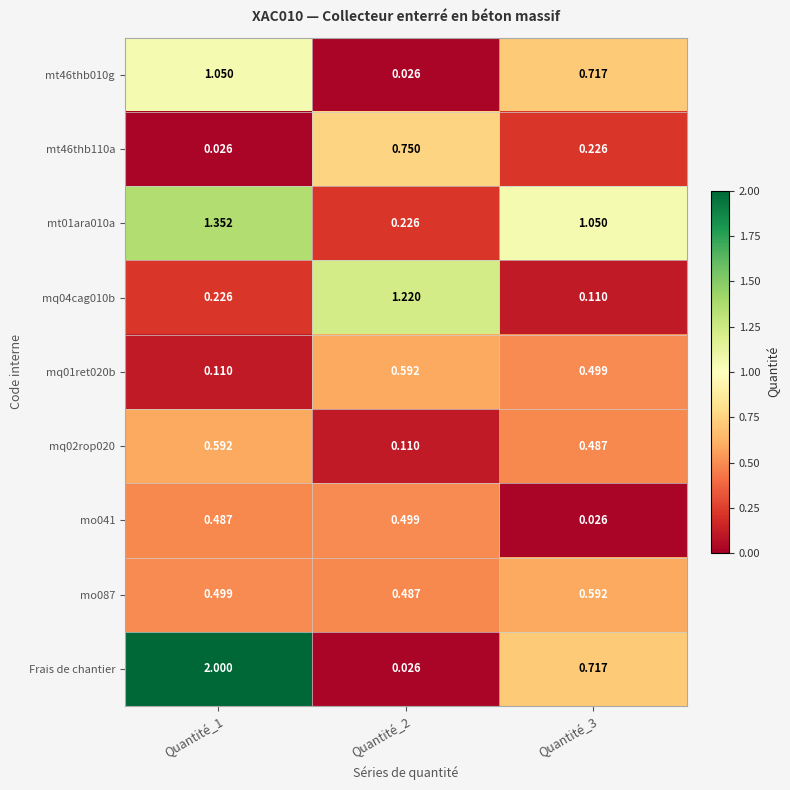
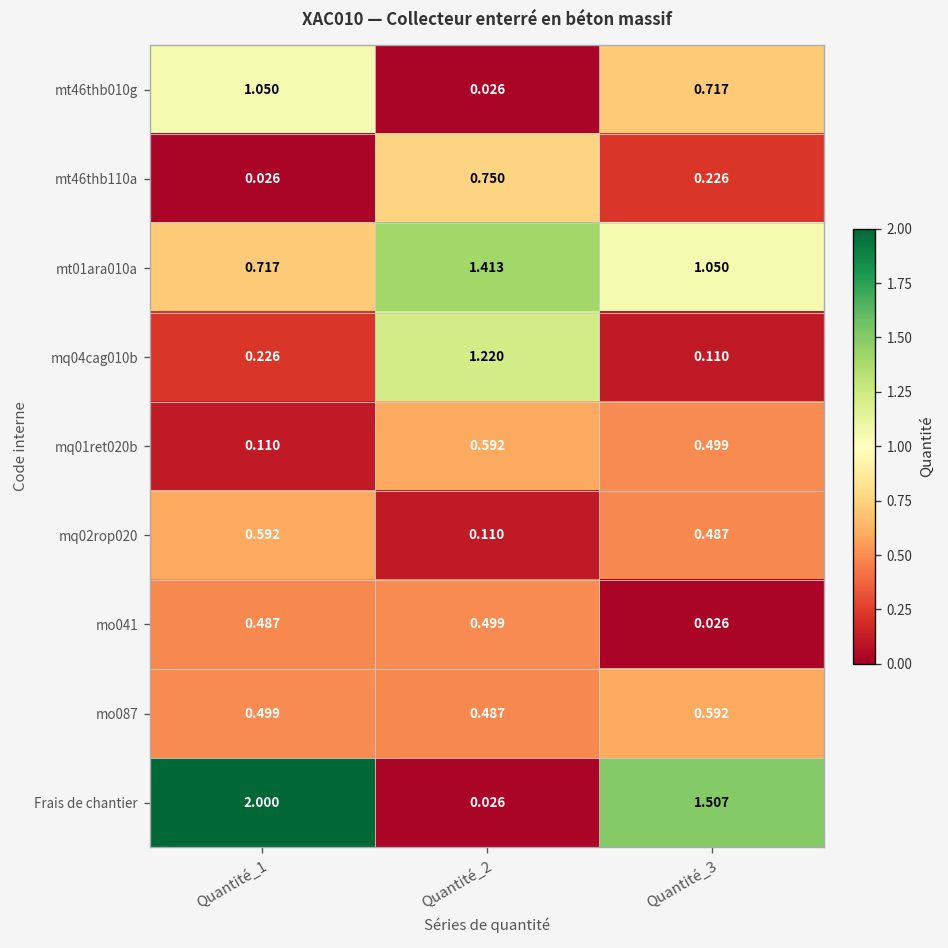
  {
    "mt46thb010g": {
      "Quantité_1": 1.050,
      "Quantité_2": 0.026,
      "Quantité_3": 0.717
    },
    "mt46thb110a": {
      "Quantité_1": 0.026,
      "Quantité_2": 0.750,
      "Quantité_3": 0.226
    },
    "mt01ara010a": {
-     "Quantité_1": 1.352,
-     "Quantité_2": 0.226,
+     "Quantité_1": 0.717,
+     "Quantité_2": 1.413,
      "Quantité_3": 1.050
    },
    "mq04cag010b": {
      "Quantité_1": 0.226,
      "Quantité_2": 1.220,
      "Quantité_3": 0.110
    },
    "mq01ret020b": {
      "Quantité_1": 0.110,
      "Quantité_2": 0.592,
      "Quantité_3": 0.499
    },
    "mq02rop020": {
      "Quantité_1": 0.592,
      "Quantité_2": 0.110,
      "Quantité_3": 0.487
    },
    "mo041": {
      "Quantité_1": 0.487,
      "Quantité_2": 0.499,
      "Quantité_3": 0.026
    },
    "mo087": {
      "Quantité_1": 0.499,
      "Quantité_2": 0.487,
      "Quantité_3": 0.592
    },
    "Frais de chantier": {
      "Quantité_1": 2.000,
      "Quantité_2": 0.026,
-     "Quantité_3": 0.717
+     "Quantité_3": 1.507
    }
  }
